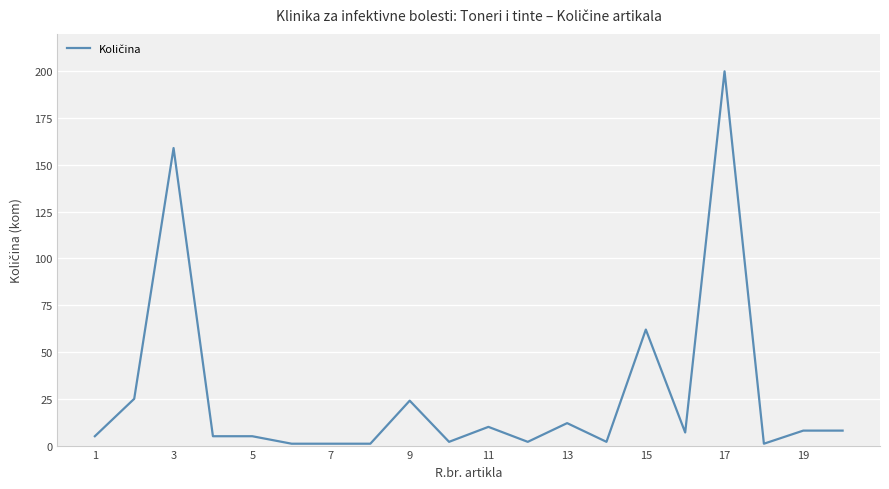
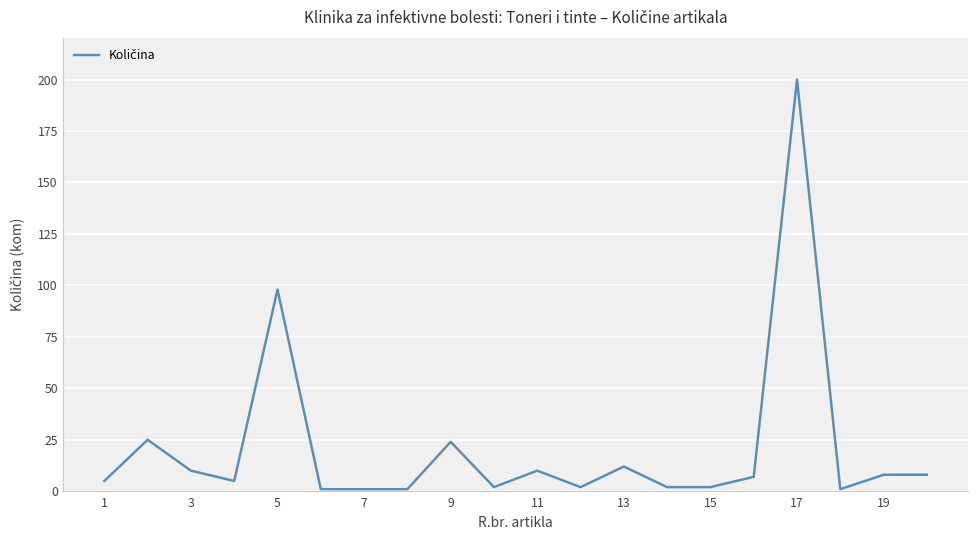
  {
    "1": 5,
-   "3": 159,
-   "5": 5,
+   "3": 10,
+   "5": 98,
    "7": 1,
    "9": 24,
    "11": 10,
    "13": 12,
-   "15": 62,
+   "15": 2,
    "17": 200,
    "19": 8
  }
